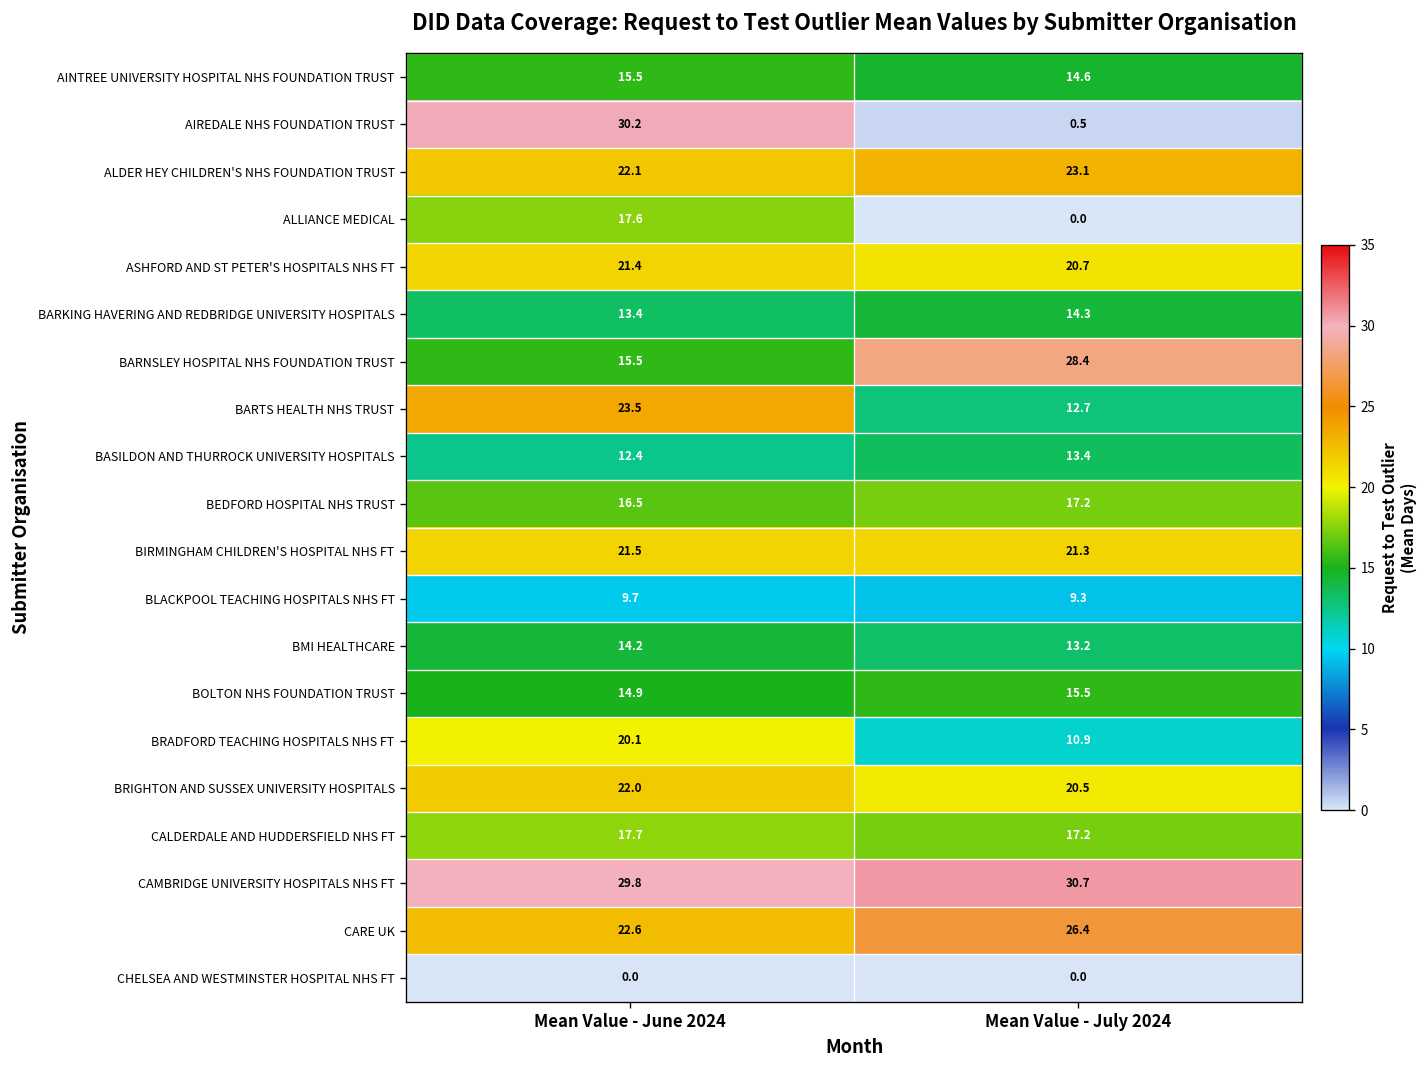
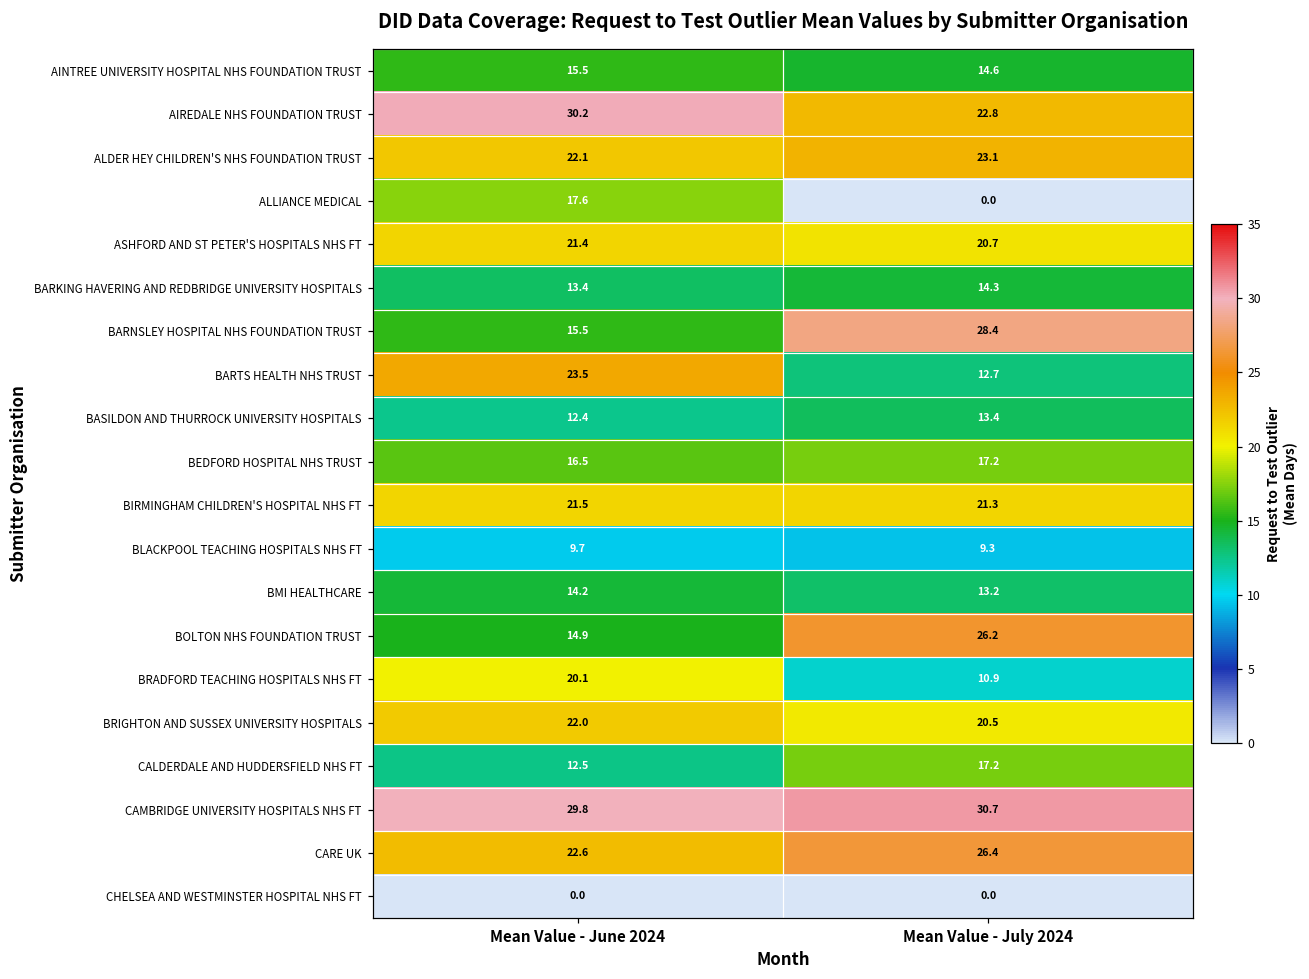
  {
    "AINTREE UNIVERSITY HOSPITAL NHS FOUNDATION TRUST": {
      "Mean Value - June 2024": 15.5,
      "Mean Value - July 2024": 14.6
    },
    "AIREDALE NHS FOUNDATION TRUST": {
      "Mean Value - June 2024": 30.2,
-     "Mean Value - July 2024": 0.5
+     "Mean Value - July 2024": 22.8
    },
    "ALDER HEY CHILDREN'S NHS FOUNDATION TRUST": {
      "Mean Value - June 2024": 22.1,
      "Mean Value - July 2024": 23.1
    },
    "ALLIANCE MEDICAL": {
      "Mean Value - June 2024": 17.6,
      "Mean Value - July 2024": 0.0
    },
    "ASHFORD AND ST PETER'S HOSPITALS NHS FT": {
      "Mean Value - June 2024": 21.4,
      "Mean Value - July 2024": 20.7
    },
    "BARKING HAVERING AND REDBRIDGE UNIVERSITY HOSPITALS": {
      "Mean Value - June 2024": 13.4,
      "Mean Value - July 2024": 14.3
    },
    "BARNSLEY HOSPITAL NHS FOUNDATION TRUST": {
      "Mean Value - June 2024": 15.5,
      "Mean Value - July 2024": 28.4
    },
    "BARTS HEALTH NHS TRUST": {
      "Mean Value - June 2024": 23.5,
      "Mean Value - July 2024": 12.7
    },
    "BASILDON AND THURROCK UNIVERSITY HOSPITALS": {
      "Mean Value - June 2024": 12.4,
      "Mean Value - July 2024": 13.4
    },
    "BEDFORD HOSPITAL NHS TRUST": {
      "Mean Value - June 2024": 16.5,
      "Mean Value - July 2024": 17.2
    },
    "BIRMINGHAM CHILDREN'S HOSPITAL NHS FT": {
      "Mean Value - June 2024": 21.5,
      "Mean Value - July 2024": 21.3
    },
    "BLACKPOOL TEACHING HOSPITALS NHS FT": {
      "Mean Value - June 2024": 9.7,
      "Mean Value - July 2024": 9.3
    },
    "BMI HEALTHCARE": {
      "Mean Value - June 2024": 14.2,
      "Mean Value - July 2024": 13.2
    },
    "BOLTON NHS FOUNDATION TRUST": {
      "Mean Value - June 2024": 14.9,
-     "Mean Value - July 2024": 15.5
+     "Mean Value - July 2024": 26.2
    },
    "BRADFORD TEACHING HOSPITALS NHS FT": {
      "Mean Value - June 2024": 20.1,
      "Mean Value - July 2024": 10.9
    },
    "BRIGHTON AND SUSSEX UNIVERSITY HOSPITALS": {
      "Mean Value - June 2024": 22.0,
      "Mean Value - July 2024": 20.5
    },
    "CALDERDALE AND HUDDERSFIELD NHS FT": {
-     "Mean Value - June 2024": 17.7,
+     "Mean Value - June 2024": 12.5,
      "Mean Value - July 2024": 17.2
    },
    "CAMBRIDGE UNIVERSITY HOSPITALS NHS FT": {
      "Mean Value - June 2024": 29.8,
      "Mean Value - July 2024": 30.7
    },
    "CARE UK": {
      "Mean Value - June 2024": 22.6,
      "Mean Value - July 2024": 26.4
    },
    "CHELSEA AND WESTMINSTER HOSPITAL NHS FT": {
      "Mean Value - June 2024": 0.0,
      "Mean Value - July 2024": 0.0
    }
  }
